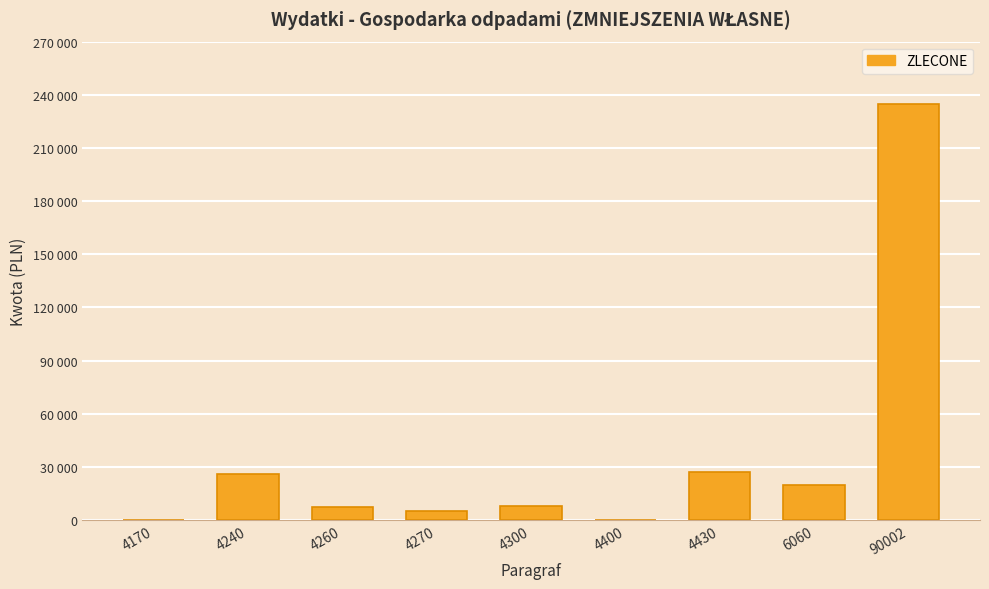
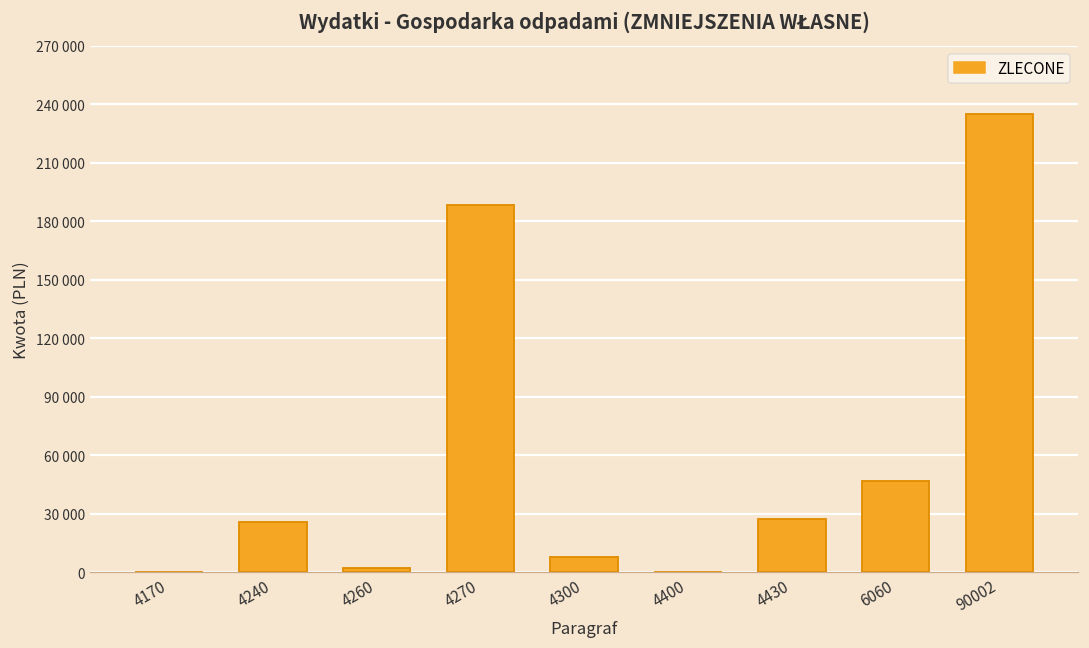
  {
    "4170": 0,
    "4240": 26000,
-   "4260": 8000,
-   "4270": 5000,
+   "4260": 2000,
+   "4270": 189000,
    "4300": 8000,
    "4400": 0,
    "4430": 27000,
-   "6060": 20000,
+   "6060": 47000,
    "90002": 235000
  }
